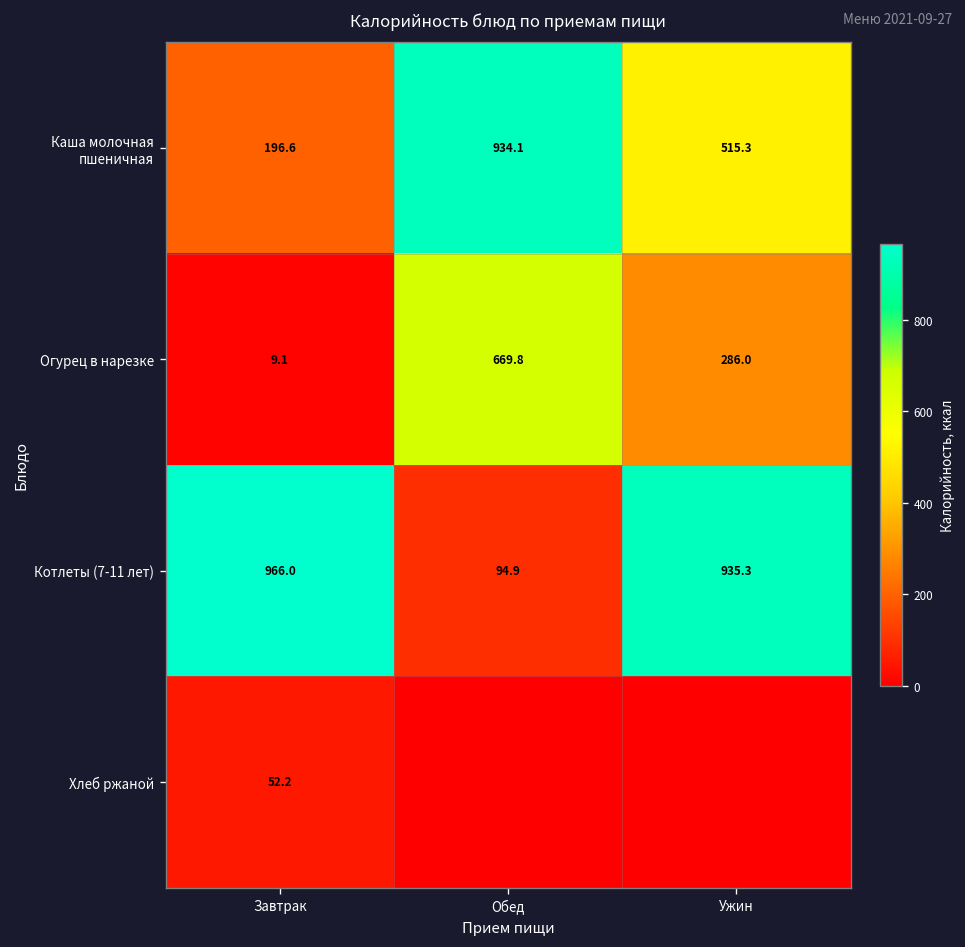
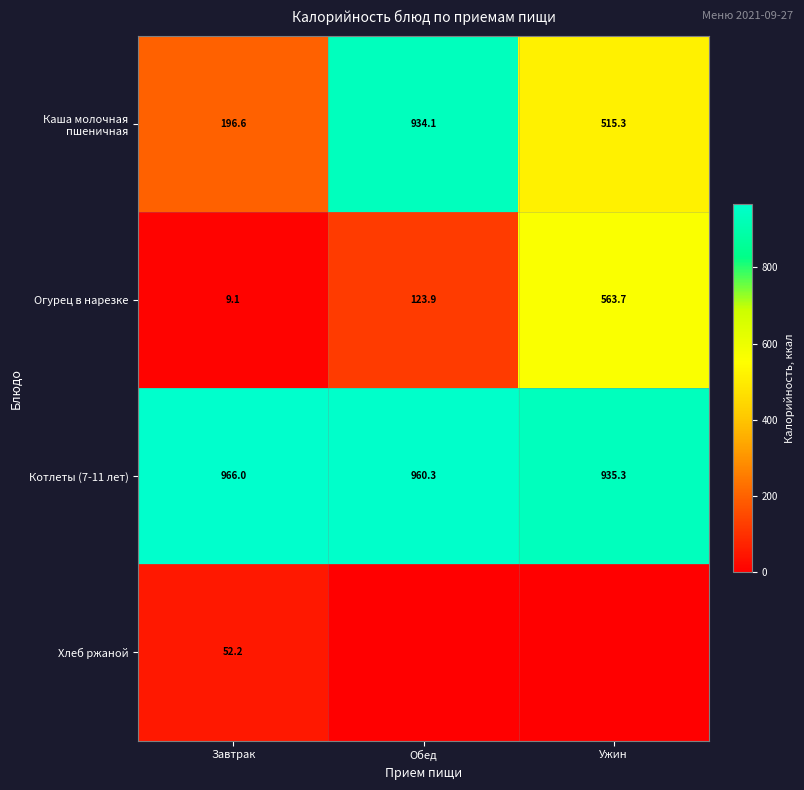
  {
    "Каша молочная пшеничная": {
      "Завтрак": 196.6,
      "Обед": 934.1,
      "Ужин": 515.3
    },
    "Огурец в нарезке": {
      "Завтрак": 9.1,
-     "Обед": 669.8,
-     "Ужин": 286.0
+     "Обед": 123.9,
+     "Ужин": 563.7
    },
    "Котлеты (7-11 лет)": {
      "Завтрак": 966.0,
-     "Обед": 94.9,
+     "Обед": 960.3,
      "Ужин": 935.3
    },
    "Хлеб ржаной": {
      "Завтрак": 52.2
    }
  }
